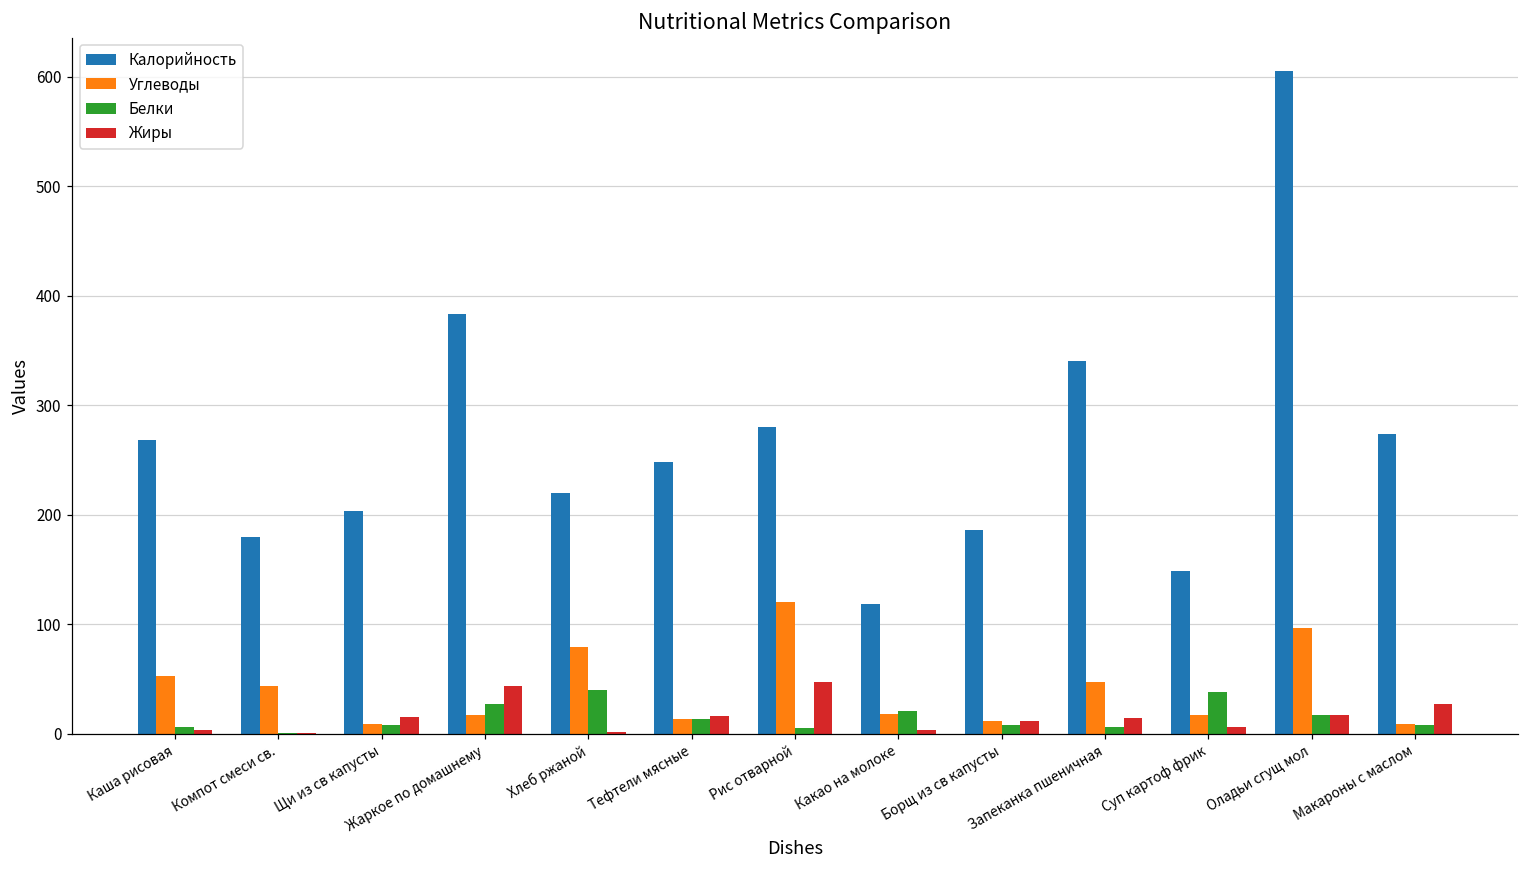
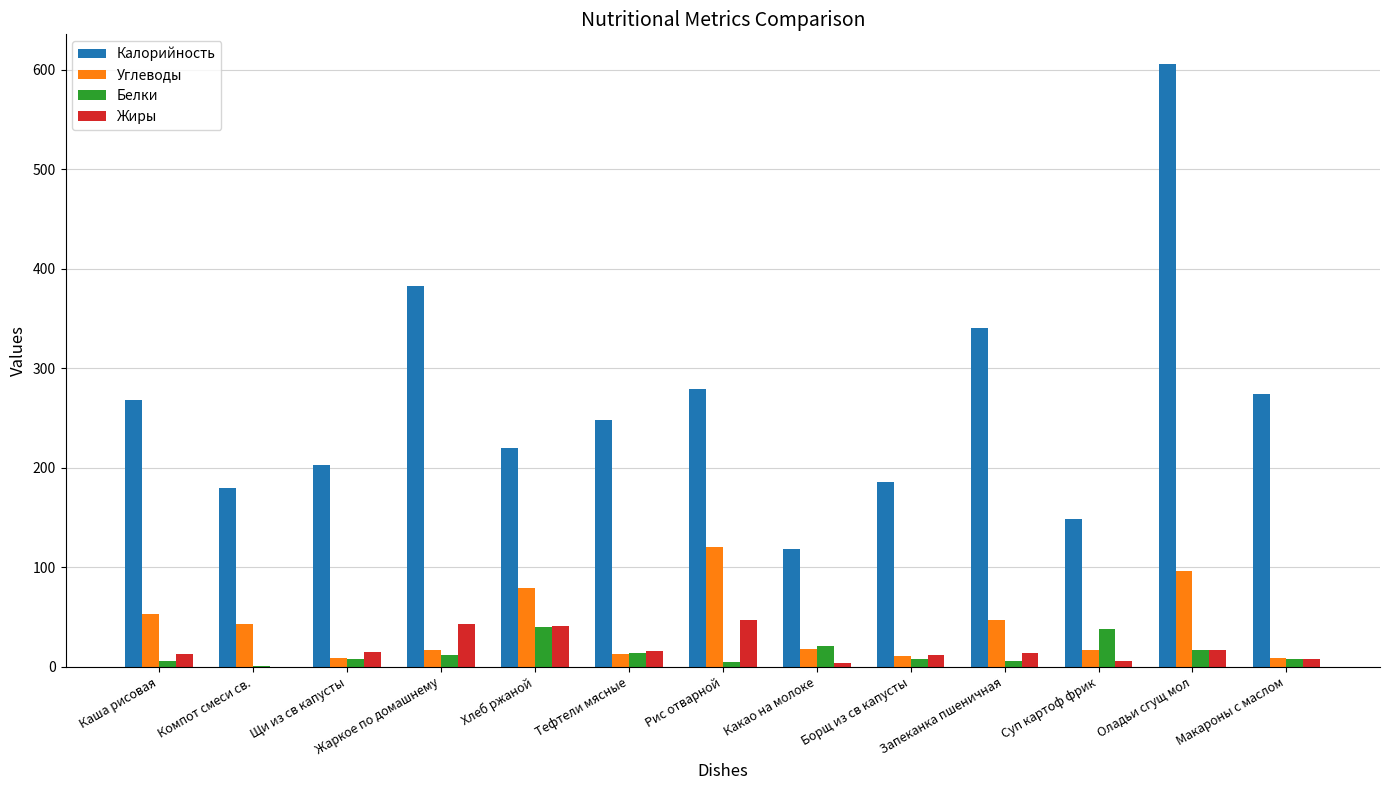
  {
    "Калорийность": {
      "Каша рисовая": 270,
      "Компот смеси св.": 180,
      "Щи из св капусты": 200,
      "Жаркое по домашнему": 380,
      "Хлеб ржаной": 220,
      "Тефтели мясные": 250,
      "Рис отварной": 280,
      "Какао на молоке": 120,
      "Борщ из св капусты": 190,
      "Запеканка пшеничная": 340,
      "Суп картоф фрик": 150,
      "Оладьи сгущ мол": 610,
      "Макароны с маслом": 270
    },
    "Углеводы": {
      "Каша рисовая": 50,
      "Компот смеси св.": 40,
      "Щи из св капусты": 10,
      "Жаркое по домашнему": 20,
      "Хлеб ржаной": 80,
      "Тефтели мясные": 10,
      "Рис отварной": 120,
      "Какао на молоке": 20,
      "Борщ из св капусты": 10,
      "Запеканка пшеничная": 50,
      "Суп картоф фрик": 20,
      "Оладьи сгущ мол": 100,
      "Макароны с маслом": 10
    },
    "Белки": {
      "Каша рисовая": 10,
      "Щи из св капусты": 10,
-     "Жаркое по домашнему": 30,
+     "Жаркое по домашнему": 10,
      "Хлеб ржаной": 40,
      "Тефтели мясные": 10,
      "Рис отварной": 0,
      "Какао на молоке": 20,
      "Борщ из св капусты": 10,
      "Запеканка пшеничная": 10,
      "Суп картоф фрик": 40,
      "Оладьи сгущ мол": 20,
      "Макароны с маслом": 10
    },
    "Жиры": {
-     "Каша рисовая": 0,
+     "Каша рисовая": 10,
      "Щи из св капусты": 10,
      "Жаркое по домашнему": 40,
-     "Хлеб ржаной": 0,
+     "Хлеб ржаной": 40,
      "Тефтели мясные": 20,
      "Рис отварной": 50,
      "Какао на молоке": 0,
      "Борщ из св капусты": 10,
      "Запеканка пшеничная": 10,
      "Суп картоф фрик": 10,
      "Оладьи сгущ мол": 20,
-     "Макароны с маслом": 30
+     "Макароны с маслом": 10
    }
  }
